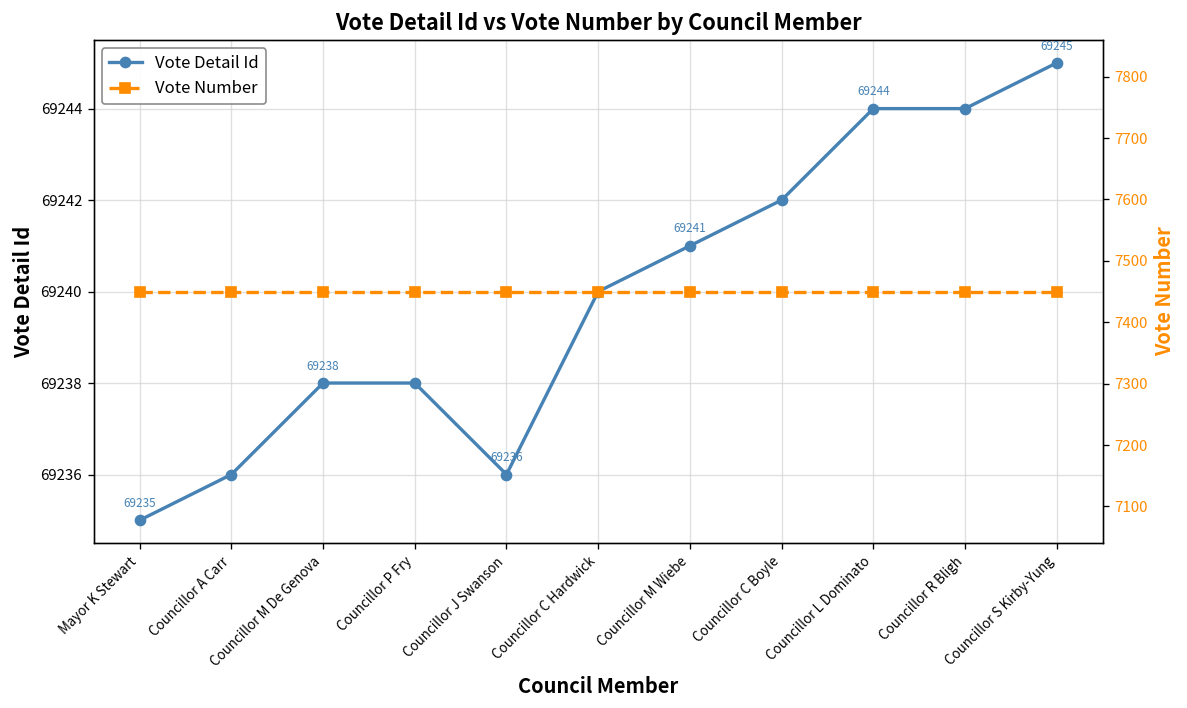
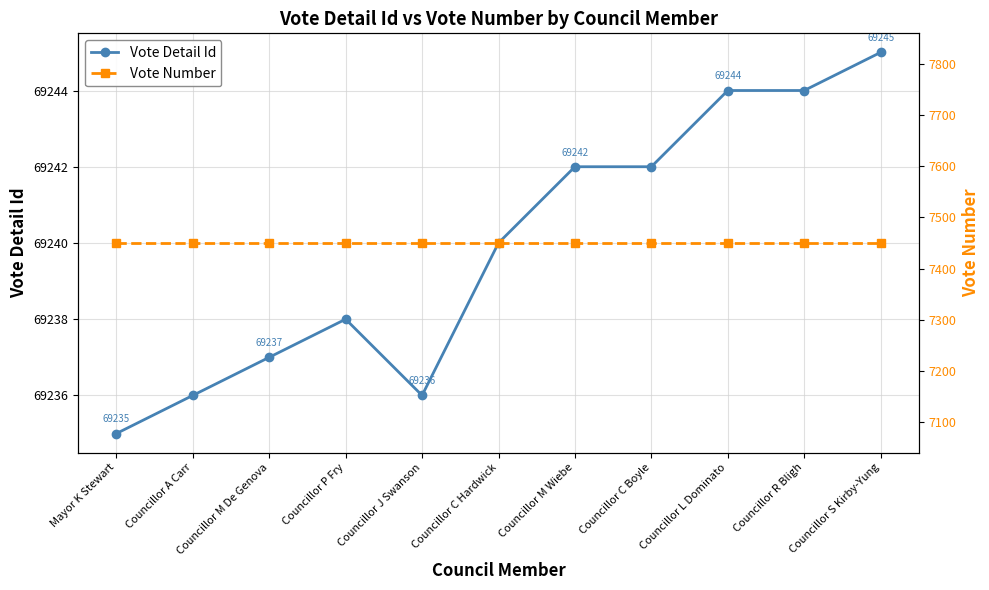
  {
    "Vote Detail Id": {
      "Mayor K Stewart": 69235,
-     "Councillor M De Genova": 69238,
+     "Councillor M De Genova": 69237,
      "Councillor J Swanson": 69236,
-     "Councillor M Wiebe": 69241,
+     "Councillor M Wiebe": 69242,
      "Councillor L Dominato": 69244,
      "Councillor S Kirby-Yung": 69245
    }
  }
